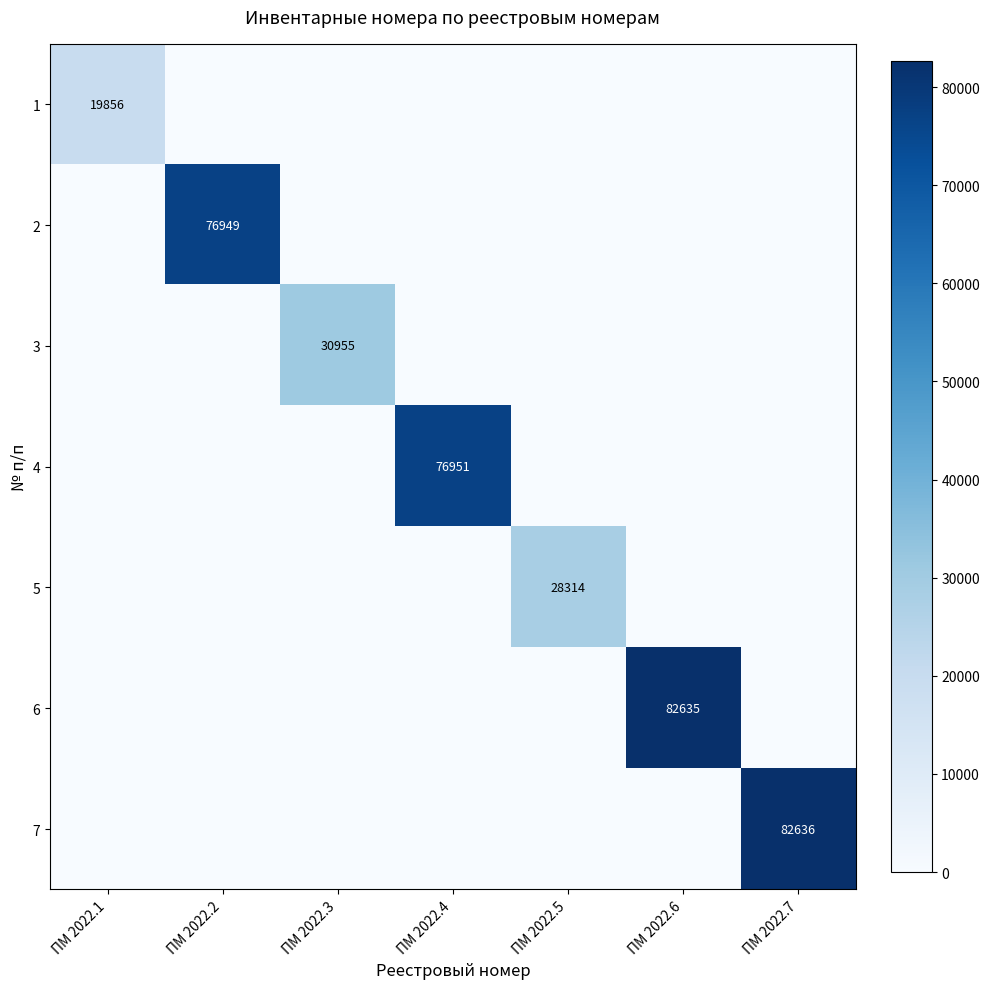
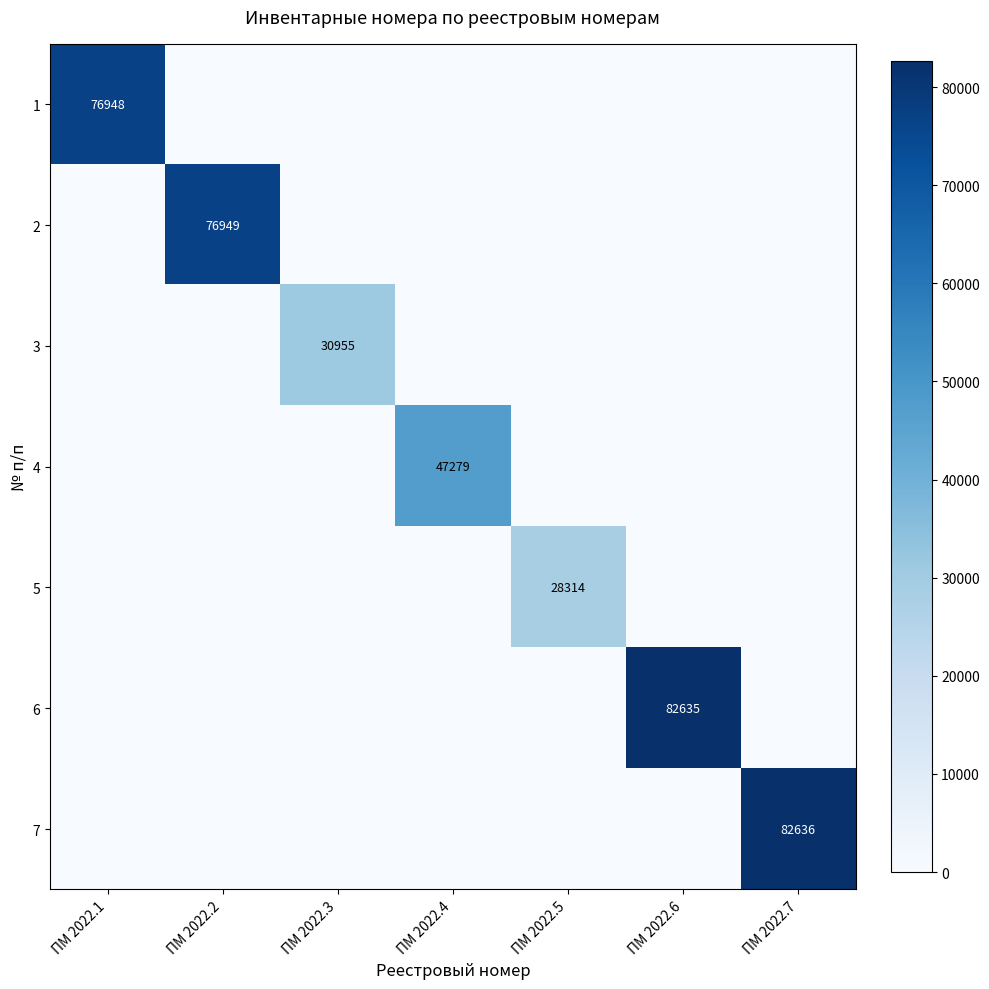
  {
    "1": {
-     "ПМ 2022.1": 19856
+     "ПМ 2022.1": 76948
    },
    "2": {
      "ПМ 2022.2": 76949
    },
    "3": {
      "ПМ 2022.3": 30955
    },
    "4": {
-     "ПМ 2022.4": 76951
+     "ПМ 2022.4": 47279
    },
    "5": {
      "ПМ 2022.5": 28314
    },
    "6": {
      "ПМ 2022.6": 82635
    },
    "7": {
      "ПМ 2022.7": 82636
    }
  }
